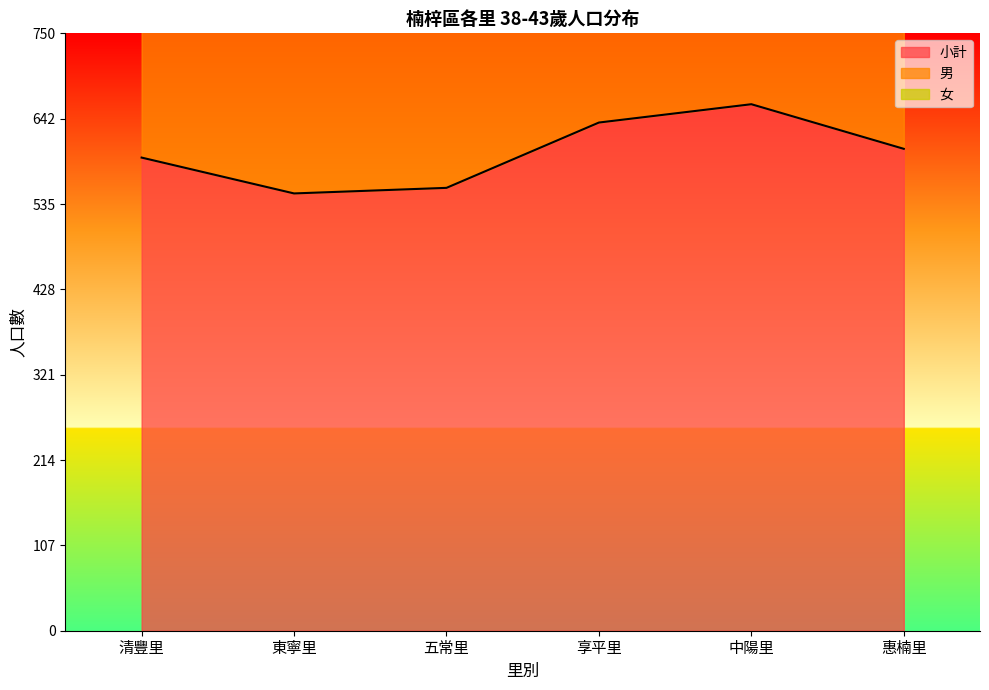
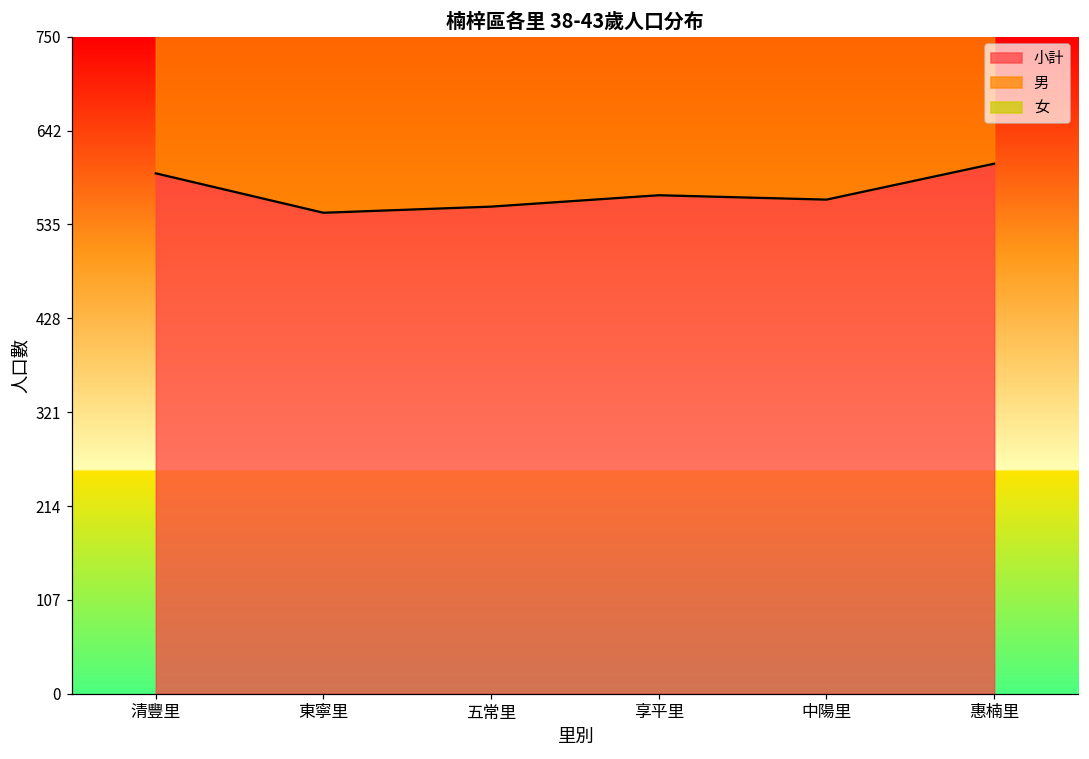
  {
    "小計": {
      "清豐里": 590,
      "東寧里": 550,
      "五常里": 560,
-     "享平里": 640,
-     "中陽里": 660,
+     "享平里": 570,
+     "中陽里": 560,
      "惠楠里": 610
    }
  }
